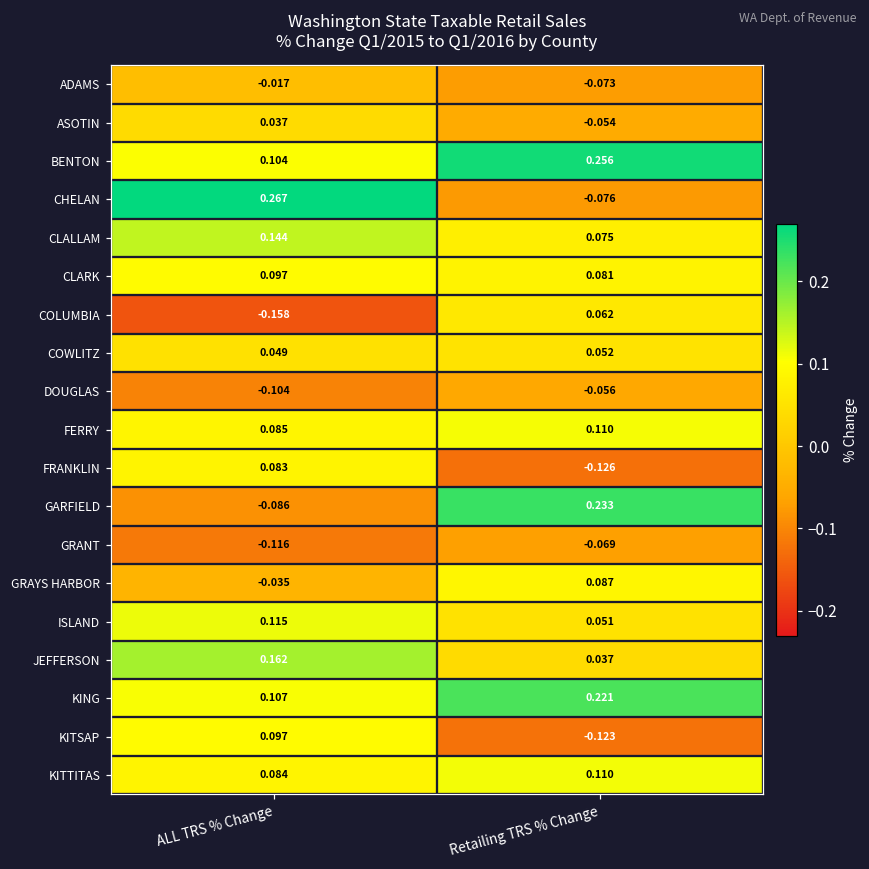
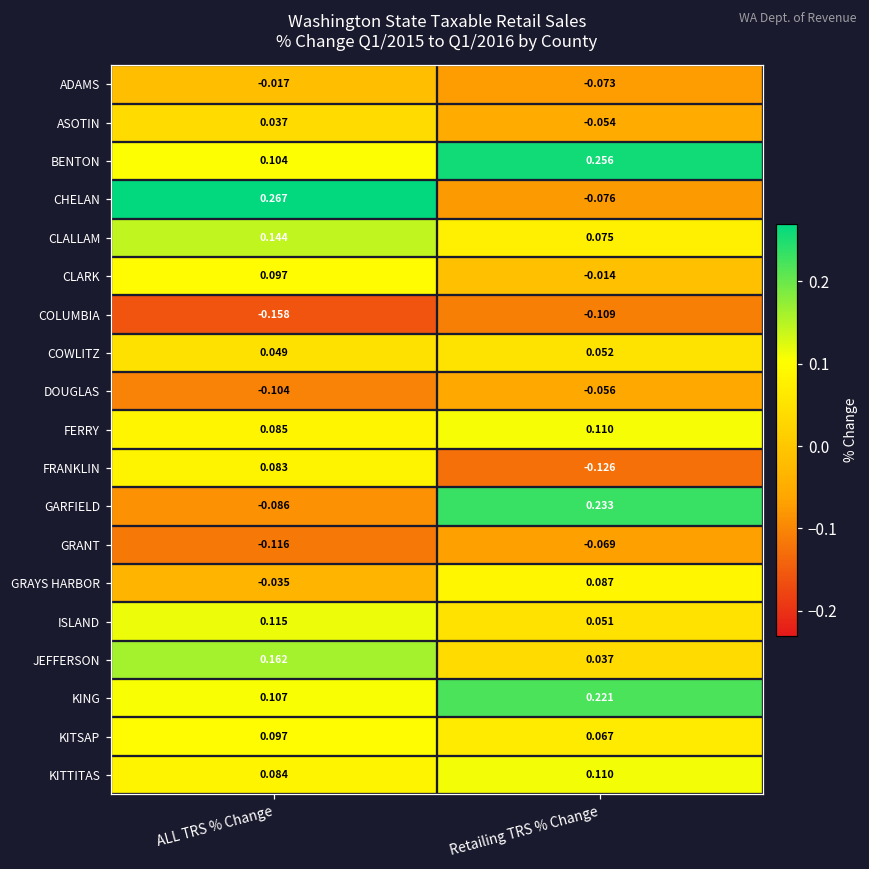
  {
    "ADAMS": {
      "ALL TRS % Change": -0.017,
      "Retailing TRS % Change": -0.073
    },
    "ASOTIN": {
      "ALL TRS % Change": 0.037,
      "Retailing TRS % Change": -0.054
    },
    "BENTON": {
      "ALL TRS % Change": 0.104,
      "Retailing TRS % Change": 0.256
    },
    "CHELAN": {
      "ALL TRS % Change": 0.267,
      "Retailing TRS % Change": -0.076
    },
    "CLALLAM": {
      "ALL TRS % Change": 0.144,
      "Retailing TRS % Change": 0.075
    },
    "CLARK": {
      "ALL TRS % Change": 0.097,
-     "Retailing TRS % Change": 0.081
+     "Retailing TRS % Change": -0.014
    },
    "COLUMBIA": {
      "ALL TRS % Change": -0.158,
-     "Retailing TRS % Change": 0.062
+     "Retailing TRS % Change": -0.109
    },
    "COWLITZ": {
      "ALL TRS % Change": 0.049,
      "Retailing TRS % Change": 0.052
    },
    "DOUGLAS": {
      "ALL TRS % Change": -0.104,
      "Retailing TRS % Change": -0.056
    },
    "FERRY": {
      "ALL TRS % Change": 0.085,
      "Retailing TRS % Change": 0.110
    },
    "FRANKLIN": {
      "ALL TRS % Change": 0.083,
      "Retailing TRS % Change": -0.126
    },
    "GARFIELD": {
      "ALL TRS % Change": -0.086,
      "Retailing TRS % Change": 0.233
    },
    "GRANT": {
      "ALL TRS % Change": -0.116,
      "Retailing TRS % Change": -0.069
    },
    "GRAYS HARBOR": {
      "ALL TRS % Change": -0.035,
      "Retailing TRS % Change": 0.087
    },
    "ISLAND": {
      "ALL TRS % Change": 0.115,
      "Retailing TRS % Change": 0.051
    },
    "JEFFERSON": {
      "ALL TRS % Change": 0.162,
      "Retailing TRS % Change": 0.037
    },
    "KING": {
      "ALL TRS % Change": 0.107,
      "Retailing TRS % Change": 0.221
    },
    "KITSAP": {
      "ALL TRS % Change": 0.097,
-     "Retailing TRS % Change": -0.123
+     "Retailing TRS % Change": 0.067
    },
    "KITTITAS": {
      "ALL TRS % Change": 0.084,
      "Retailing TRS % Change": 0.110
    }
  }
